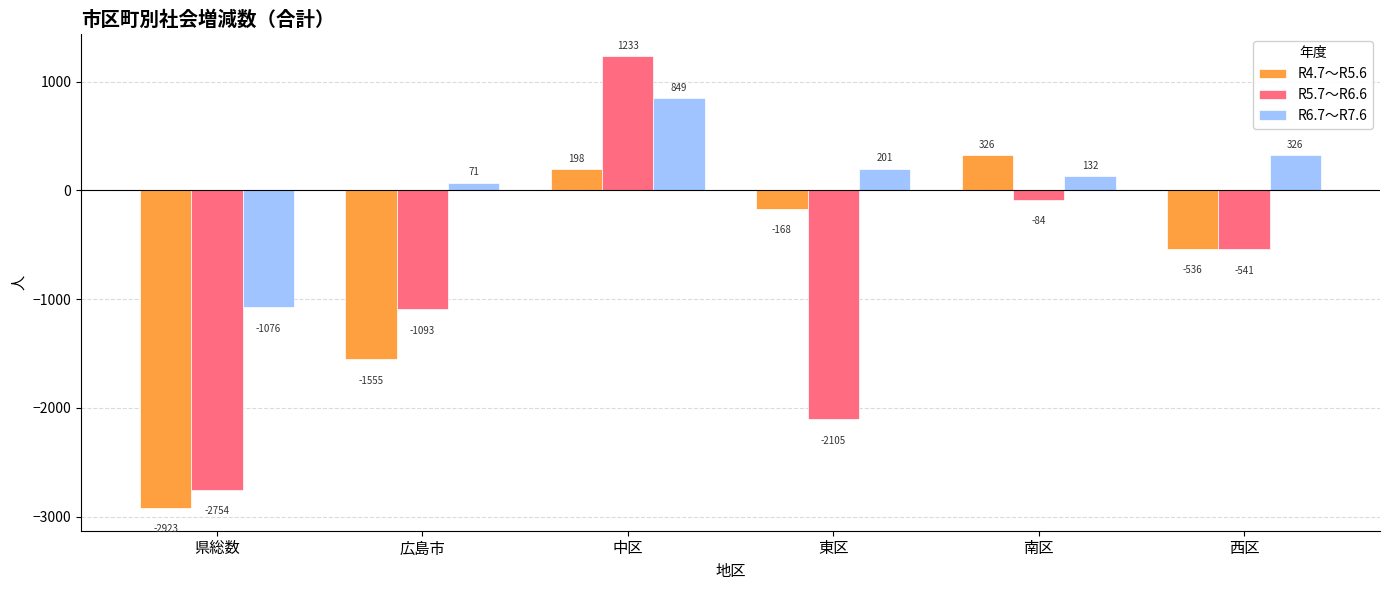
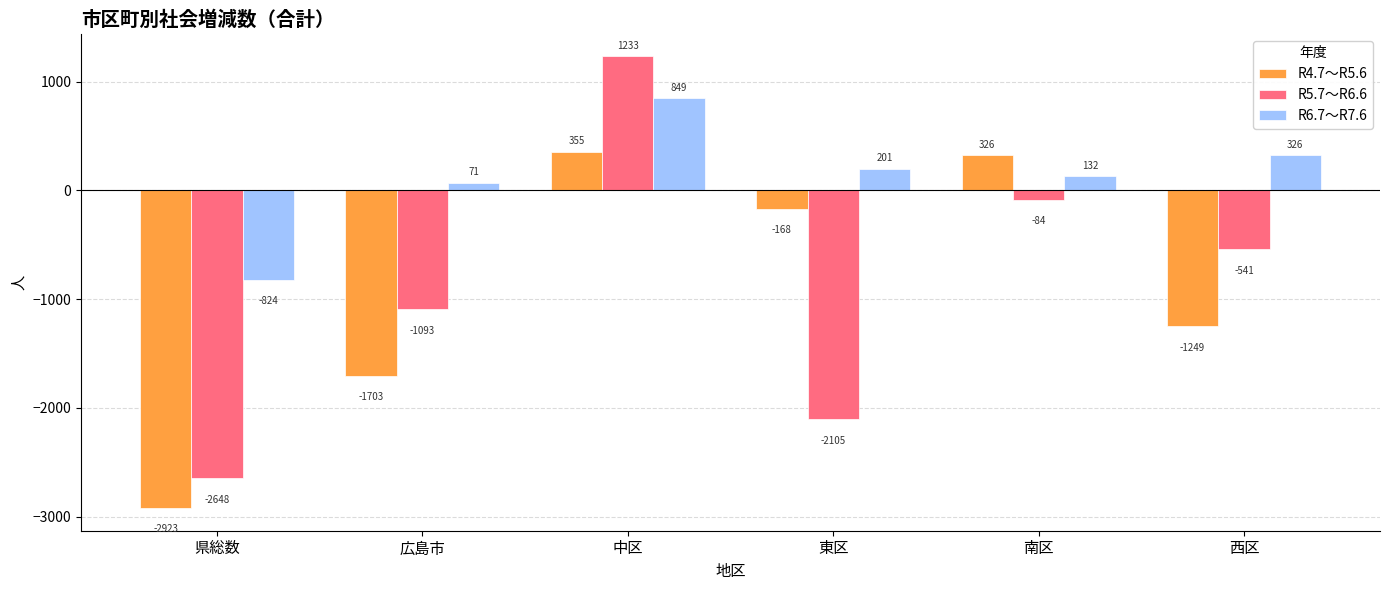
  {
    "R4.7～R5.6": {
      "県総数": -2923,
-     "広島市": -1555,
-     "中区": 198,
+     "広島市": -1703,
+     "中区": 355,
      "東区": -168,
      "南区": 326,
-     "西区": -536
+     "西区": -1249
    },
    "R5.7～R6.6": {
-     "県総数": -2754,
+     "県総数": -2648,
      "広島市": -1093,
      "中区": 1233,
      "東区": -2105,
      "南区": -84,
      "西区": -541
    },
    "R6.7～R7.6": {
-     "県総数": -1076,
+     "県総数": -824,
      "広島市": 71,
      "中区": 849,
      "東区": 201,
      "南区": 132,
      "西区": 326
    }
  }
